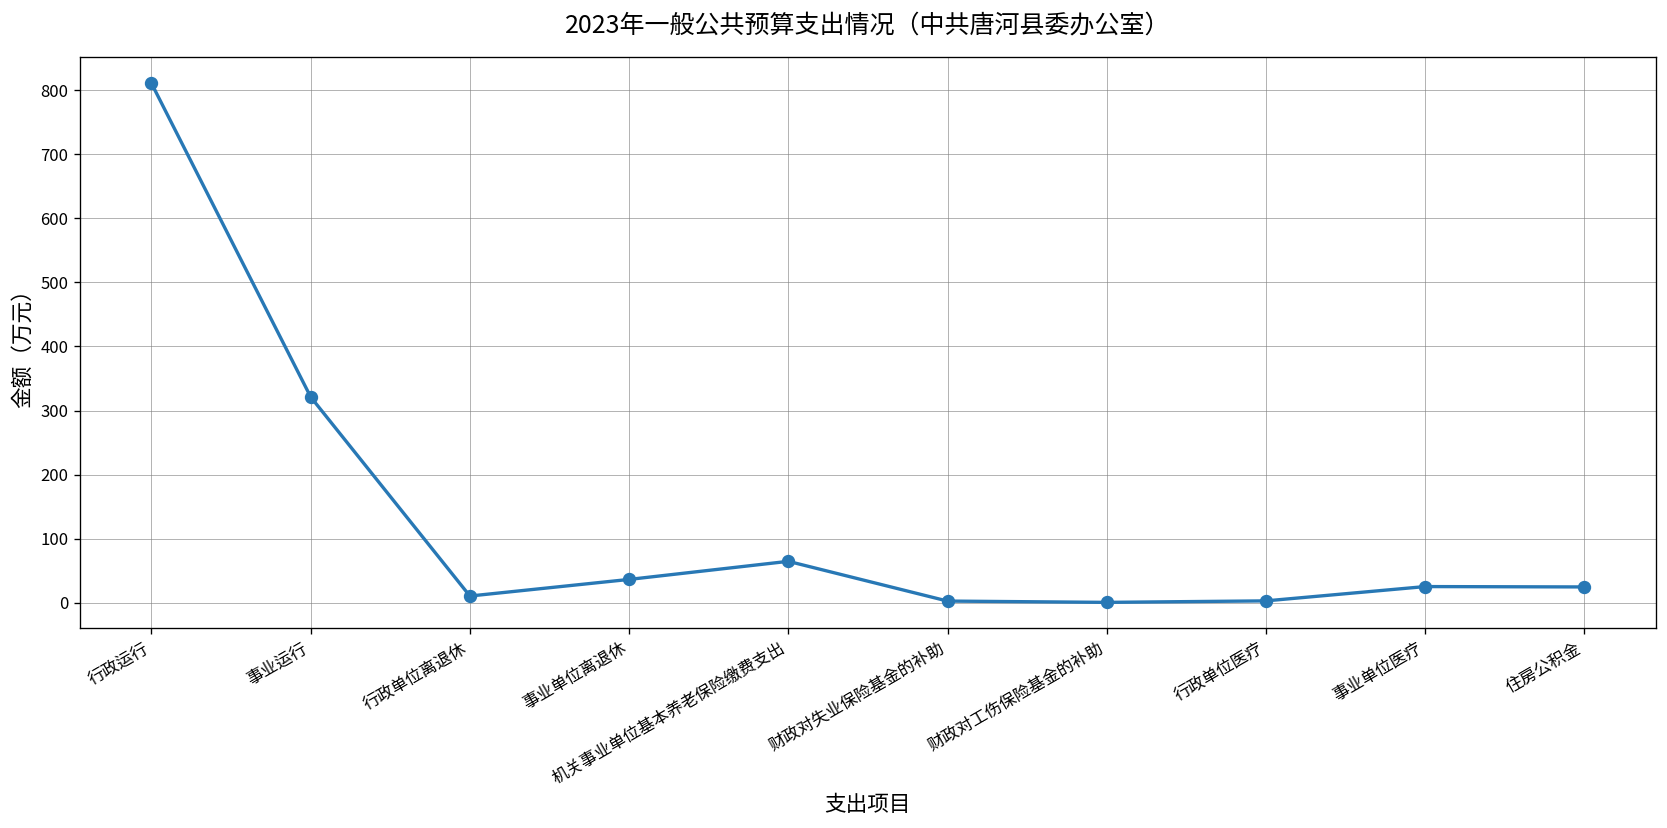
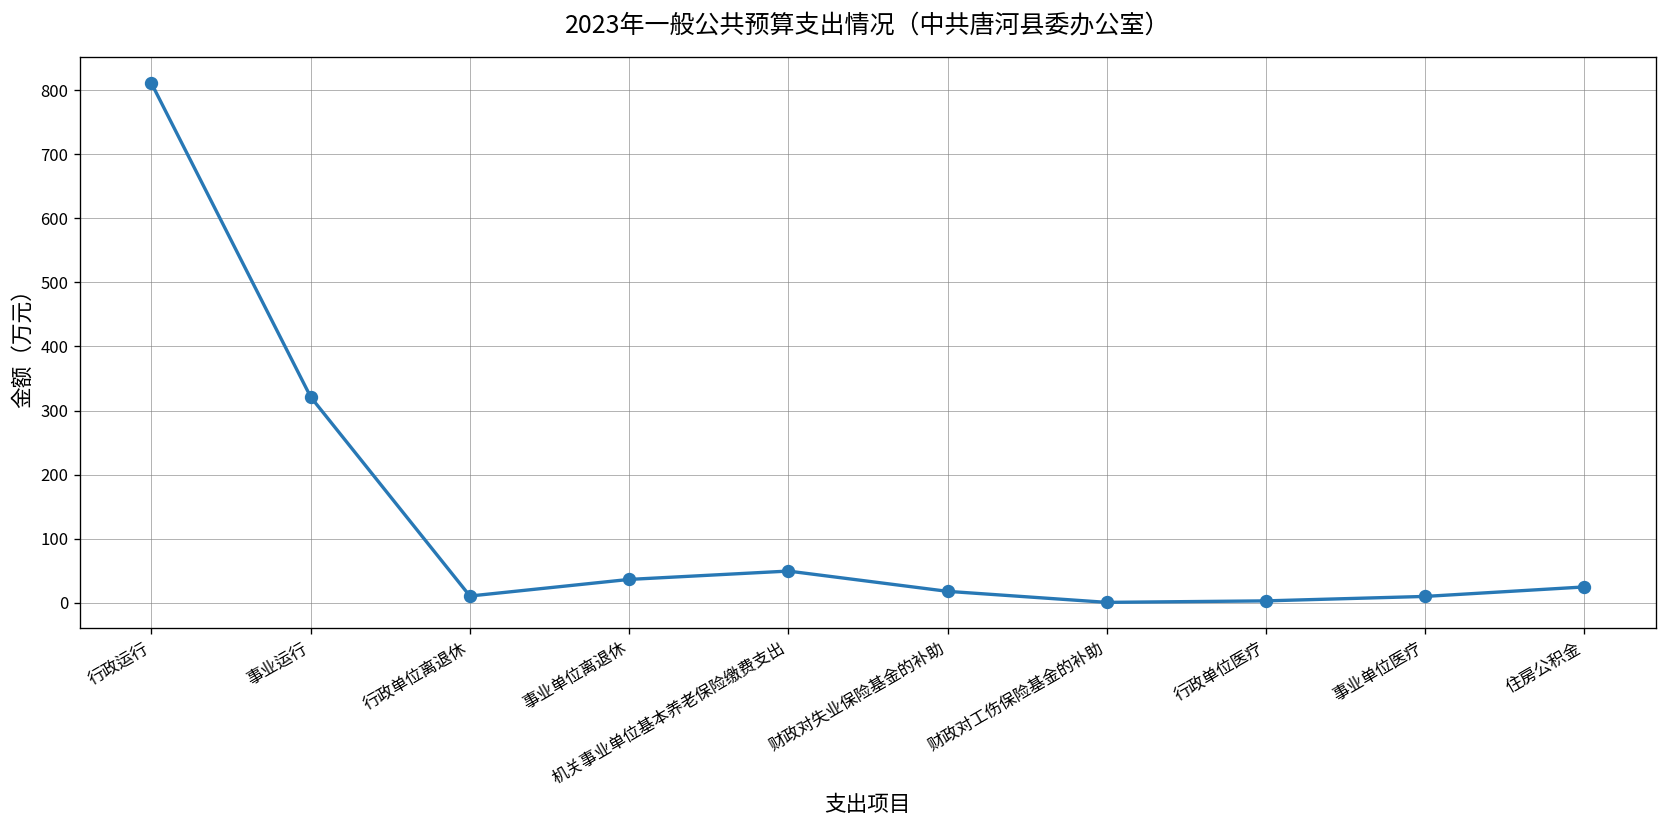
  {
    "行政运行": 810,
    "事业运行": 320,
    "行政单位离退休": 10,
    "事业单位离退休": 40,
-   "机关事业单位基本养老保险缴费支出": 60,
-   "财政对失业保险基金的补助": 0,
+   "机关事业单位基本养老保险缴费支出": 50,
+   "财政对失业保险基金的补助": 20,
    "财政对工伤保险基金的补助": 0,
    "行政单位医疗": 0,
-   "事业单位医疗": 30,
+   "事业单位医疗": 10,
    "住房公积金": 20
  }
